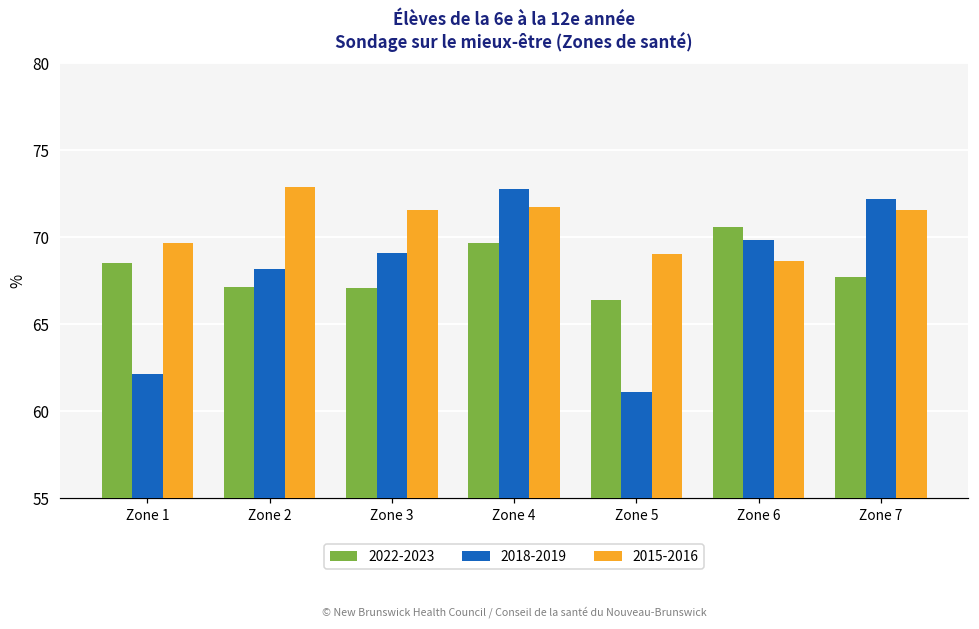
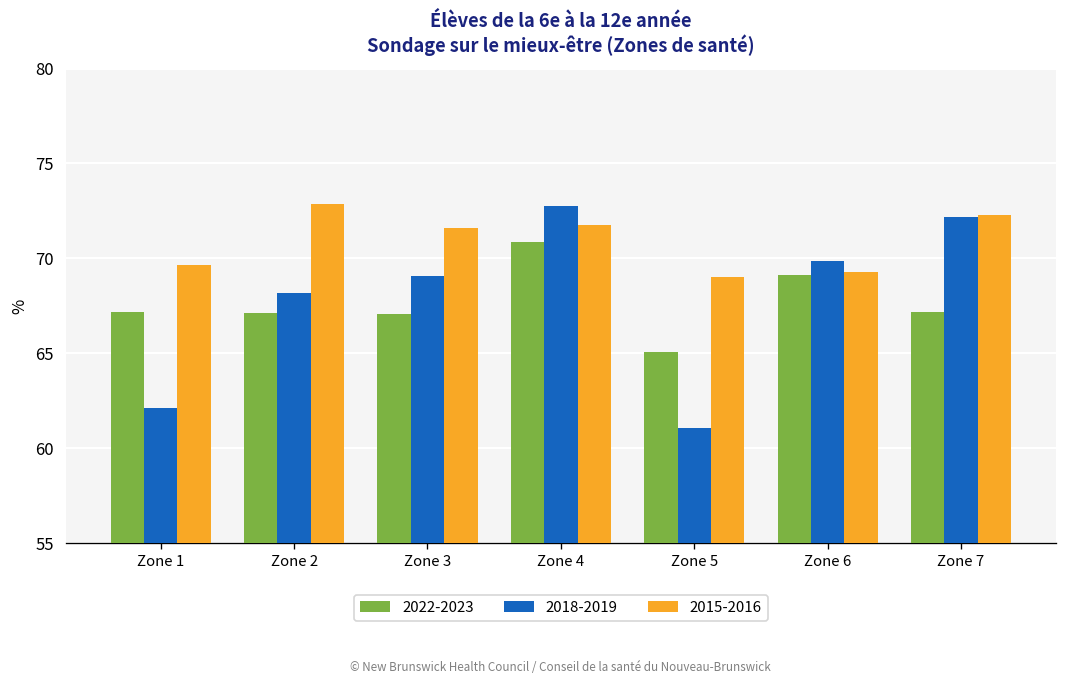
  {
    "2022-2023": {
-     "Zone 1": 68.5,
+     "Zone 1": 67.2,
      "Zone 2": 67.1,
      "Zone 3": 67.1,
-     "Zone 4": 69.7,
-     "Zone 5": 66.4,
-     "Zone 6": 70.5,
-     "Zone 7": 67.7
+     "Zone 4": 70.9,
+     "Zone 5": 65.0,
+     "Zone 6": 69.1,
+     "Zone 7": 67.2
    },
    "2018-2019": {
      "Zone 1": 62.1,
      "Zone 2": 68.2,
      "Zone 3": 69.1,
      "Zone 4": 72.8,
      "Zone 5": 61.1,
      "Zone 6": 69.8,
      "Zone 7": 72.2
    },
    "2015-2016": {
      "Zone 1": 69.6,
      "Zone 2": 72.9,
      "Zone 3": 71.6,
      "Zone 4": 71.7,
      "Zone 5": 69.0,
-     "Zone 6": 68.6,
-     "Zone 7": 71.5
+     "Zone 6": 69.3,
+     "Zone 7": 72.3
    }
  }
